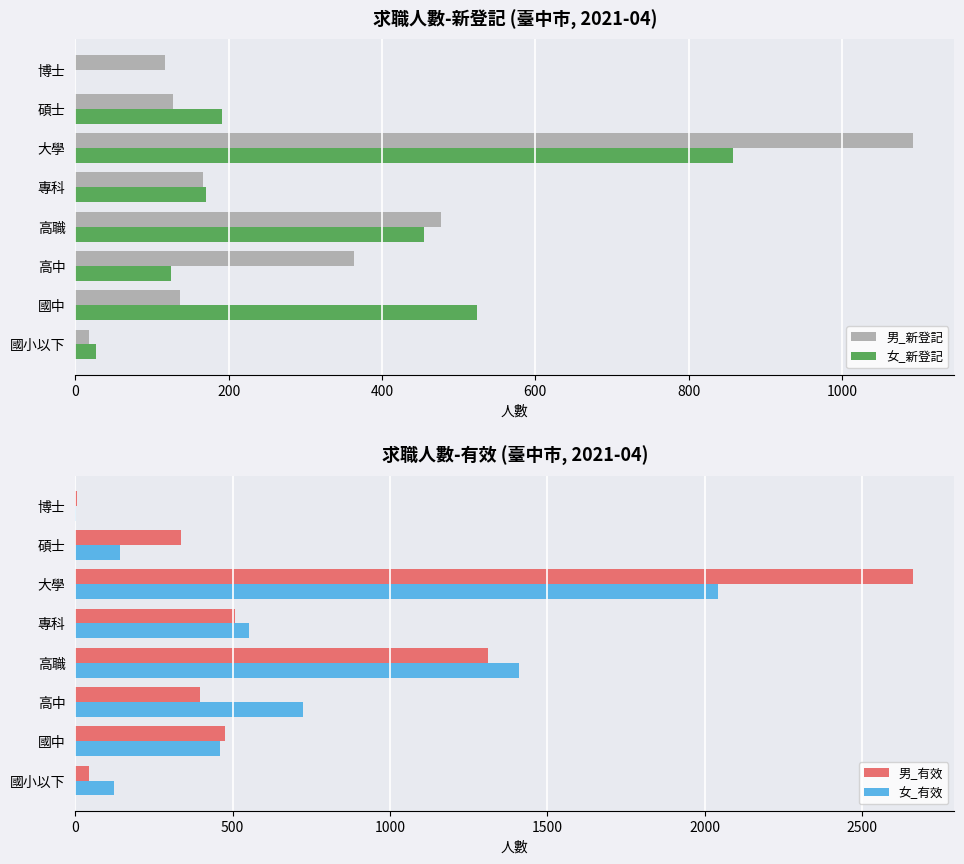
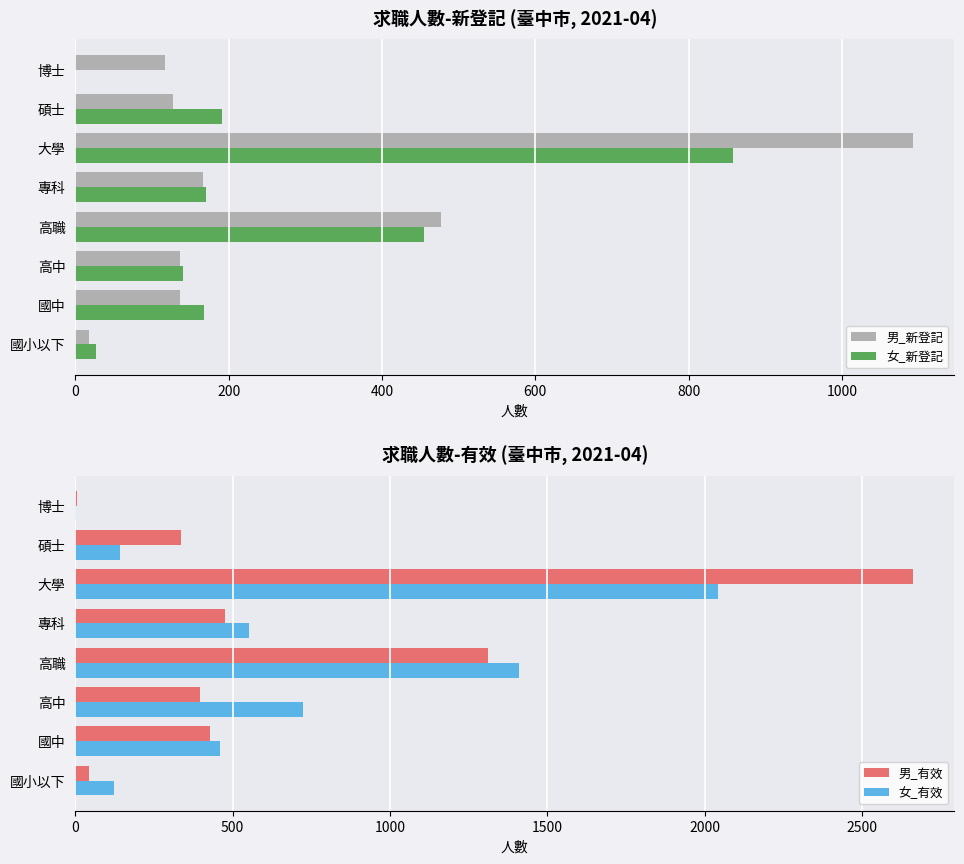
  {
    "求職人數-新登記 (臺中市, 2021-04)": {
      "男_新登記": {
        "博士": 120,
        "碩士": 130,
        "大學": 1090,
        "專科": 170,
        "高職": 480,
-       "高中": 360,
+       "高中": 140,
        "國中": 140,
        "國小以下": 20
      },
      "女_新登記": {
        "博士": 0,
        "碩士": 190,
        "大學": 860,
        "專科": 170,
        "高職": 460,
-       "高中": 130,
-       "國中": 520,
+       "高中": 140,
+       "國中": 170,
        "國小以下": 30
      }
    },
    "求職人數-有效 (臺中市, 2021-04)": {
      "男_有效": {
        "碩士": 340,
        "大學": 2660,
-       "專科": 510,
+       "專科": 480,
        "高職": 1310,
        "高中": 400,
-       "國中": 480,
+       "國中": 430,
        "國小以下": 40
      },
      "女_有效": {
        "碩士": 140,
        "大學": 2040,
        "專科": 550,
        "高職": 1410,
        "高中": 720,
        "國中": 460,
        "國小以下": 120
      }
    }
  }
